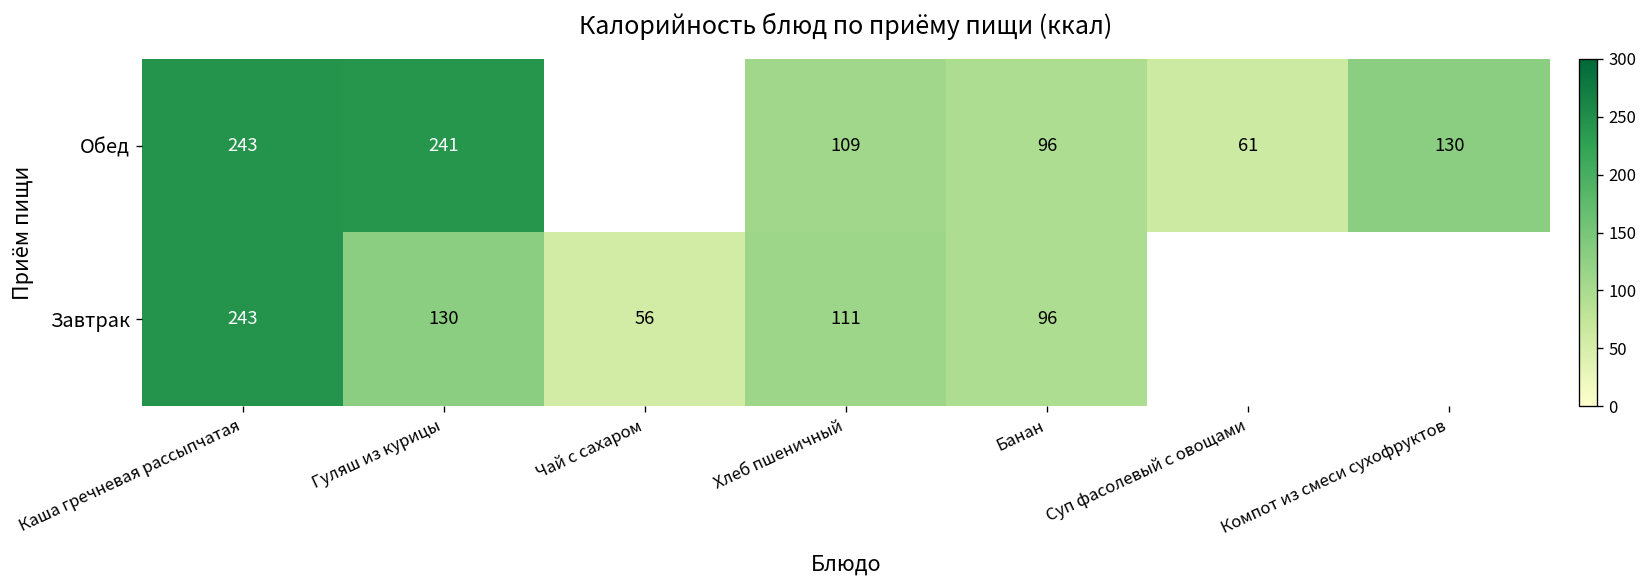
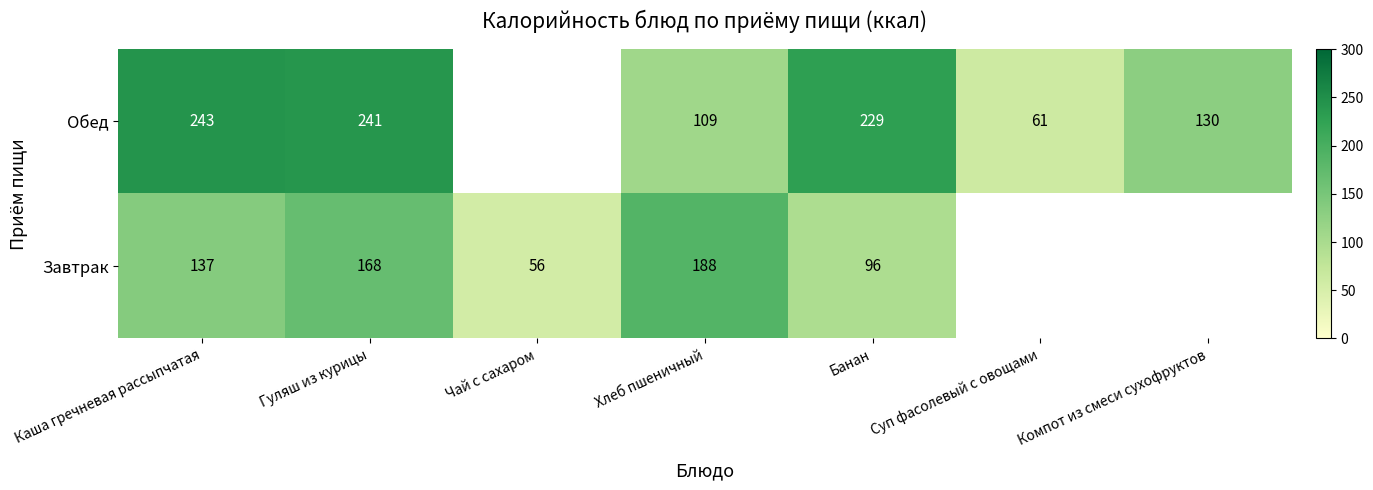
  {
    "Обед": {
      "Каша гречневая рассыпчатая": 243,
      "Гуляш из курицы": 241,
      "Хлеб пшеничный": 109,
-     "Банан": 96,
+     "Банан": 229,
      "Суп фасолевый с овощами": 61,
      "Компот из смеси сухофруктов": 130
    },
    "Завтрак": {
-     "Каша гречневая рассыпчатая": 243,
-     "Гуляш из курицы": 130,
+     "Каша гречневая рассыпчатая": 137,
+     "Гуляш из курицы": 168,
      "Чай с сахаром": 56,
-     "Хлеб пшеничный": 111,
+     "Хлеб пшеничный": 188,
      "Банан": 96
    }
  }
